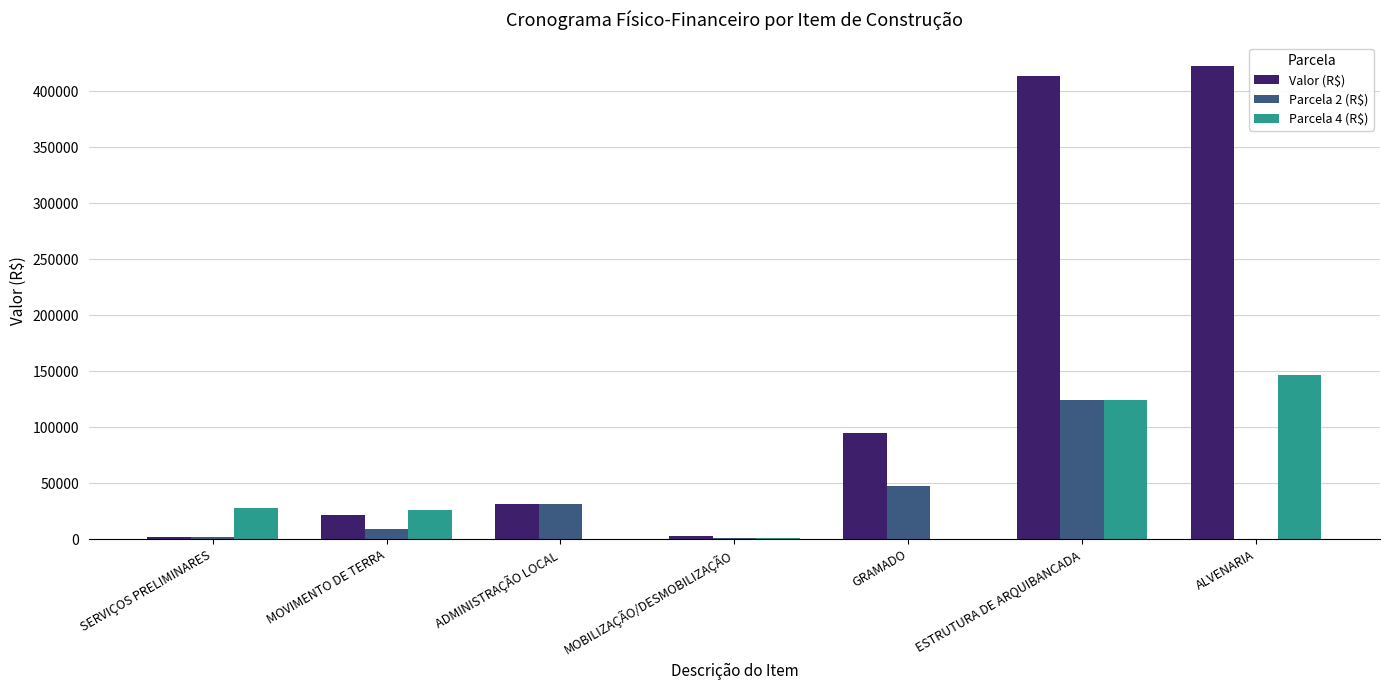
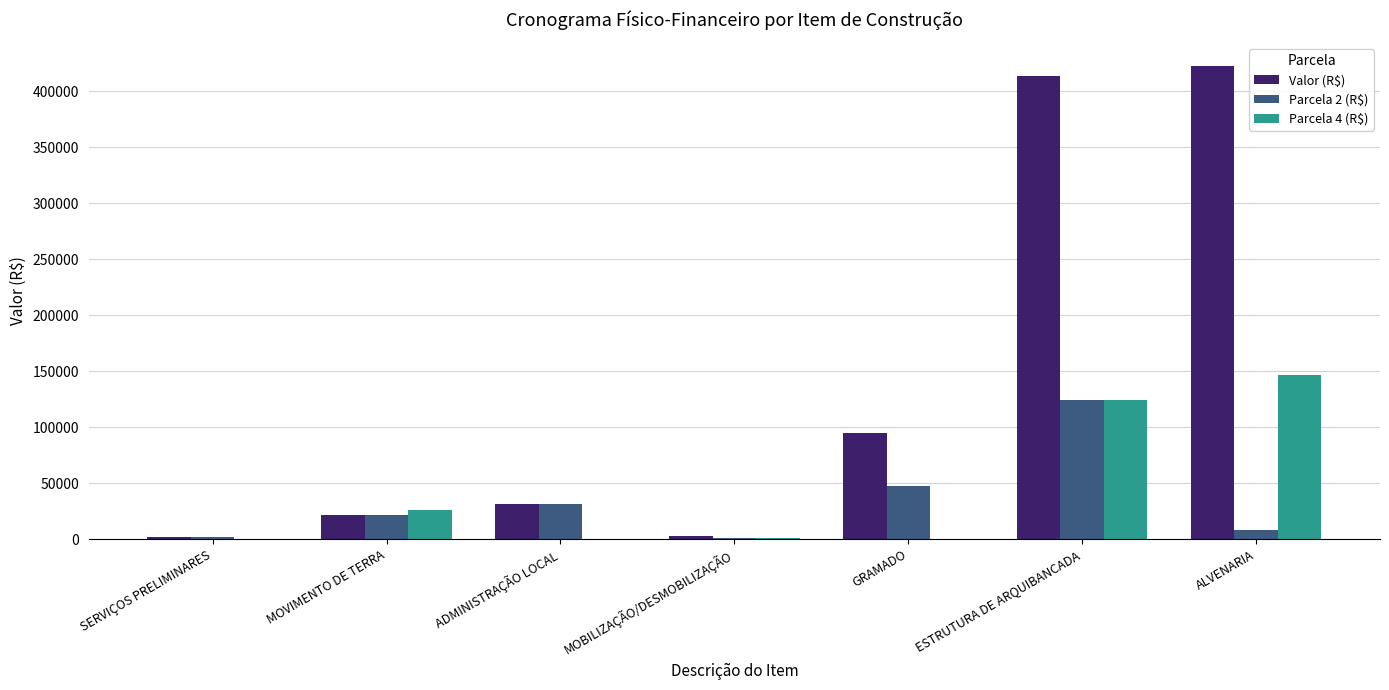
  {
    "Valor (R$)": {
      "MOVIMENTO DE TERRA": 21000,
      "ADMINISTRAÇÃO LOCAL": 31000,
      "MOBILIZAÇÃO/DESMOBILIZAÇÃO": 2000,
      "GRAMADO": 95000,
      "ESTRUTURA DE ARQUIBANCADA": 414000,
      "ALVENARIA": 422000
    },
    "Parcela 2 (R$)": {
-     "MOVIMENTO DE TERRA": 9000,
+     "MOVIMENTO DE TERRA": 21000,
      "ADMINISTRAÇÃO LOCAL": 31000,
      "GRAMADO": 47000,
      "ESTRUTURA DE ARQUIBANCADA": 124000,
-     "ALVENARIA": 0
+     "ALVENARIA": 8000
    },
    "Parcela 4 (R$)": {
-     "SERVIÇOS PRELIMINARES": 28000,
+     "SERVIÇOS PRELIMINARES": 0,
      "MOVIMENTO DE TERRA": 26000,
      "ADMINISTRAÇÃO LOCAL": 0,
      "GRAMADO": 0,
      "ESTRUTURA DE ARQUIBANCADA": 124000,
      "ALVENARIA": 147000
    }
  }
